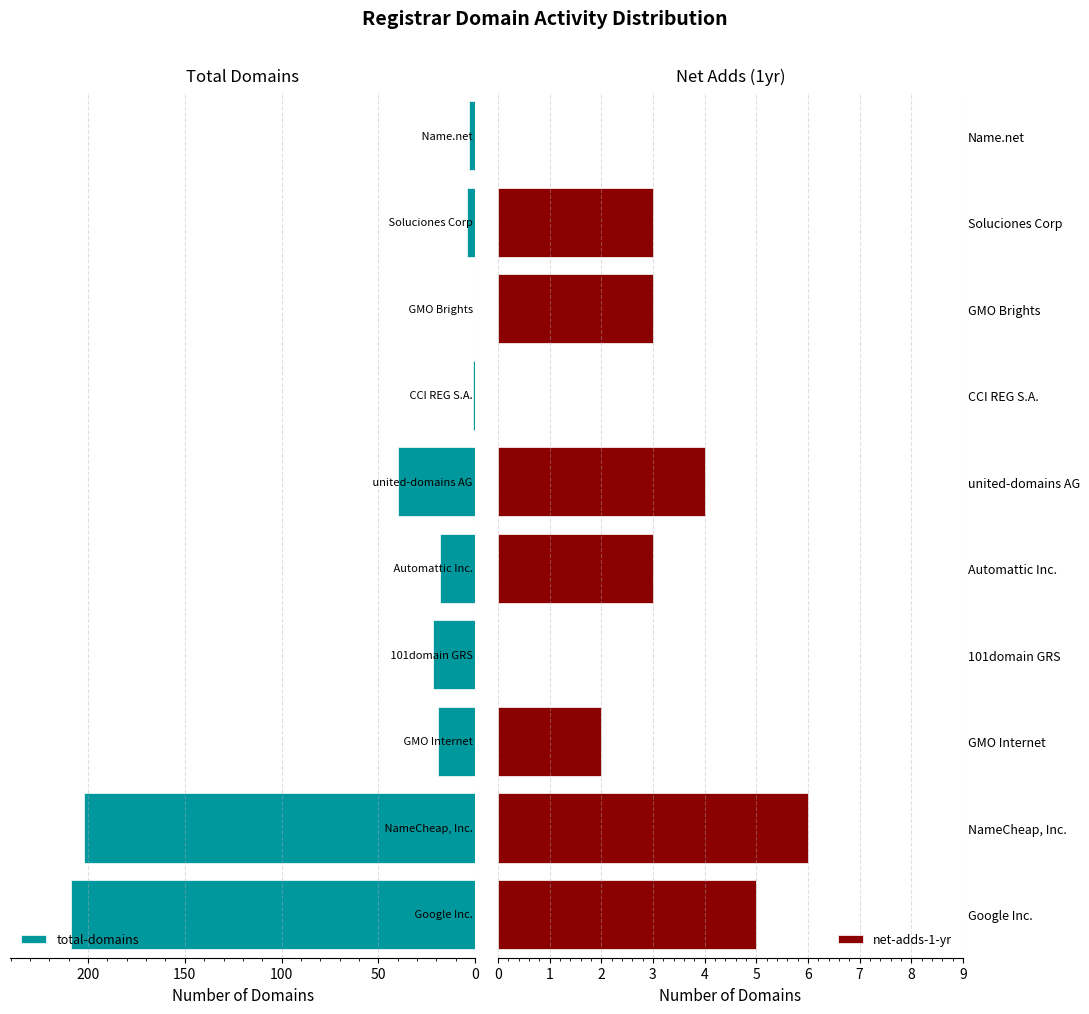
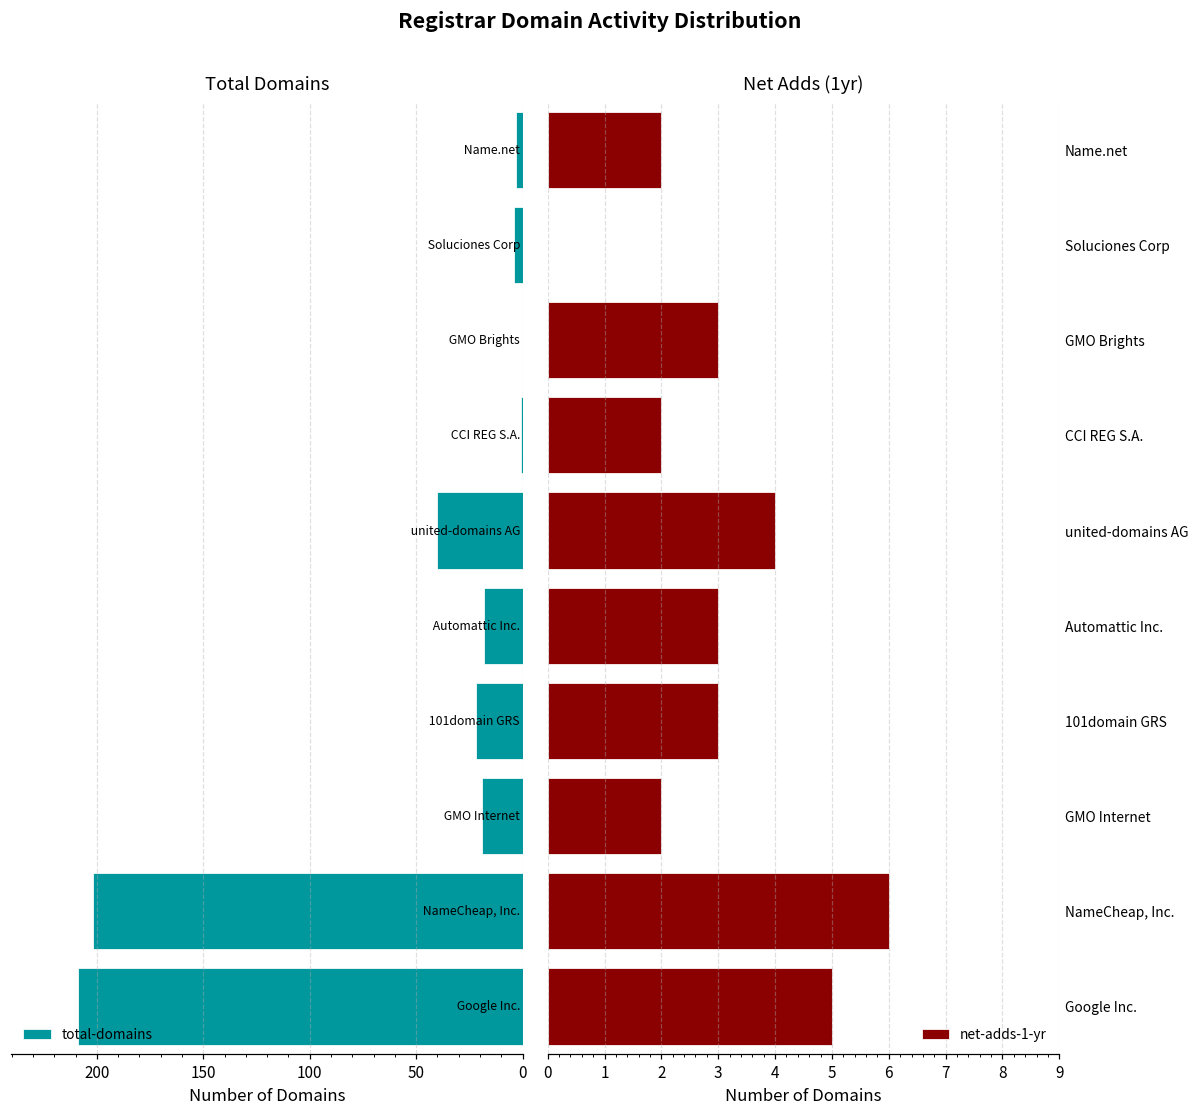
  {
    "Net Adds (1yr)": {
-     "Name.net": 0,
-     "Soluciones Corp": 3,
+     "Name.net": 2,
+     "Soluciones Corp": 0,
      "GMO Brights": 3,
-     "CCI REG S.A.": 0,
+     "CCI REG S.A.": 2,
      "united-domains AG": 4,
      "Automattic Inc.": 3,
-     "101domain GRS": 0,
+     "101domain GRS": 3,
      "GMO Internet": 2,
      "NameCheap, Inc.": 6,
      "Google Inc.": 5
    }
  }
